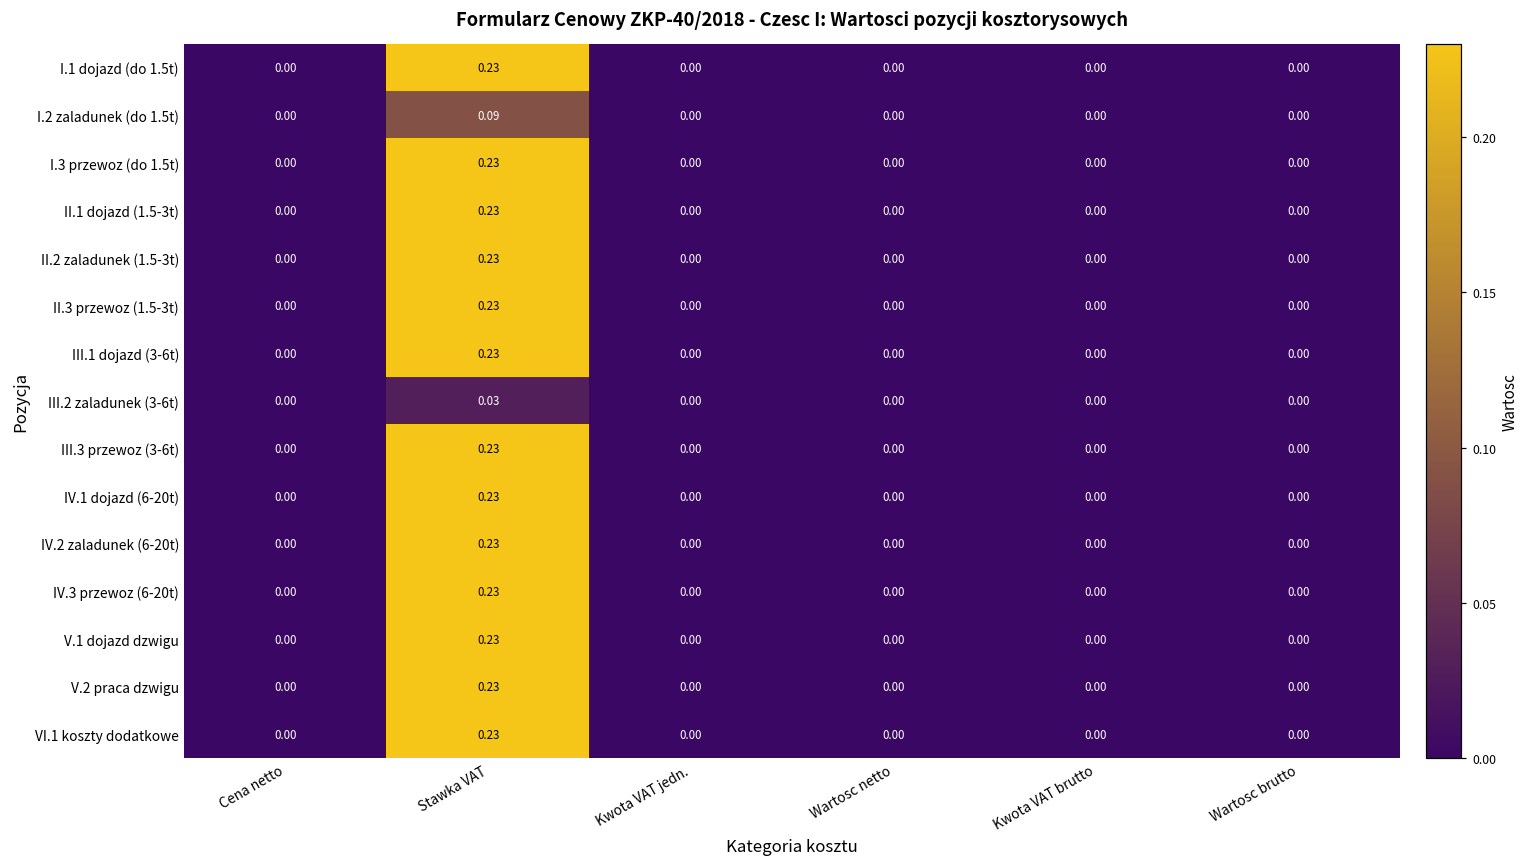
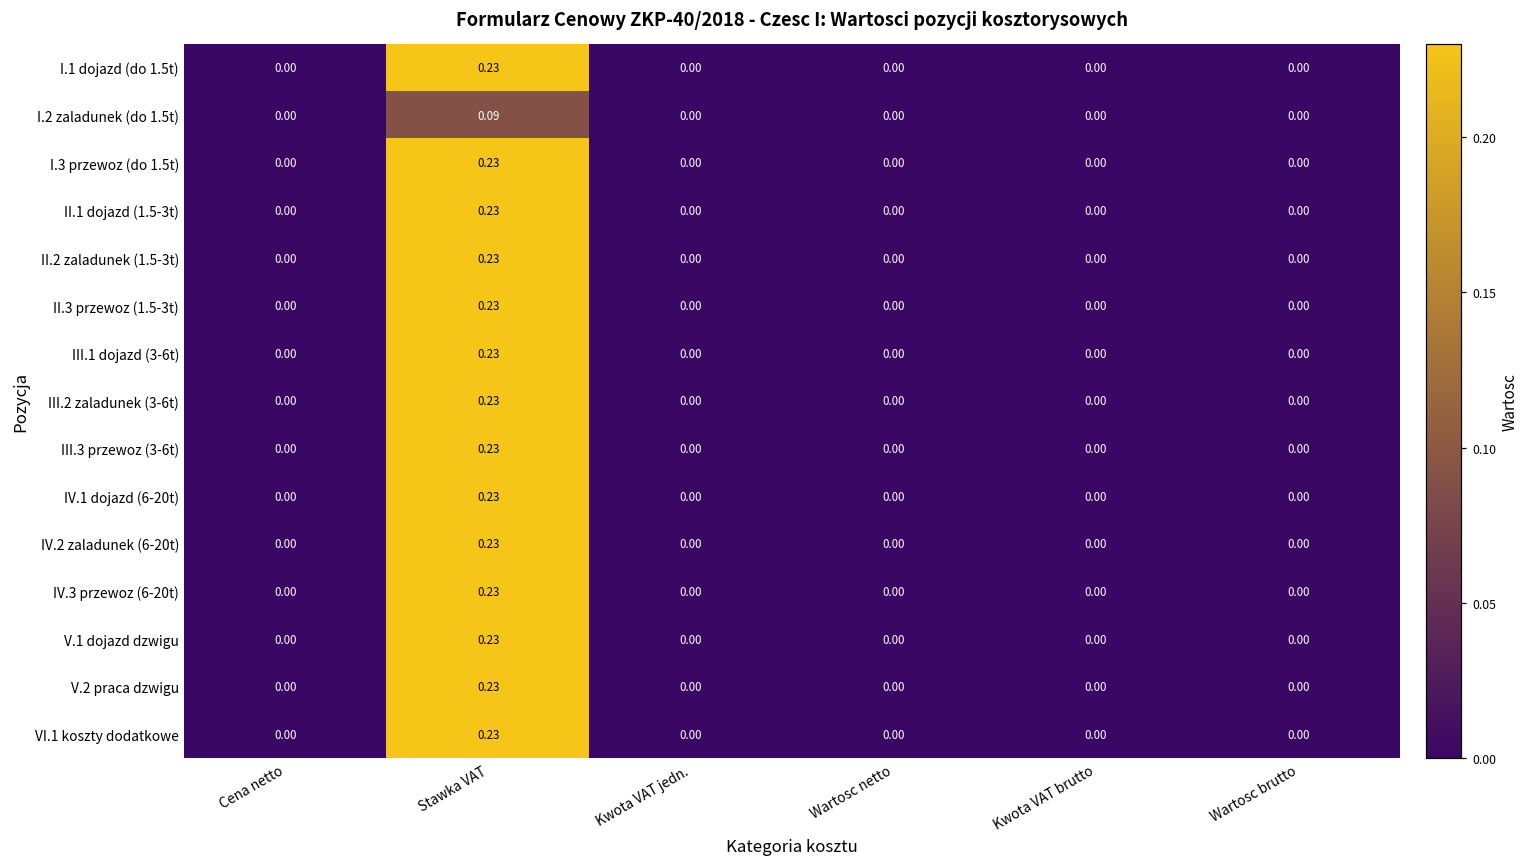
  {
    "I.1 dojazd (do 1.5t)": {
      "Cena netto": 0.00,
      "Stawka VAT": 0.23,
      "Kwota VAT jedn.": 0.00,
      "Wartosc netto": 0.00,
      "Kwota VAT brutto": 0.00,
      "Wartosc brutto": 0.00
    },
    "I.2 zaladunek (do 1.5t)": {
      "Cena netto": 0.00,
      "Stawka VAT": 0.09,
      "Kwota VAT jedn.": 0.00,
      "Wartosc netto": 0.00,
      "Kwota VAT brutto": 0.00,
      "Wartosc brutto": 0.00
    },
    "I.3 przewoz (do 1.5t)": {
      "Cena netto": 0.00,
      "Stawka VAT": 0.23,
      "Kwota VAT jedn.": 0.00,
      "Wartosc netto": 0.00,
      "Kwota VAT brutto": 0.00,
      "Wartosc brutto": 0.00
    },
    "II.1 dojazd (1.5-3t)": {
      "Cena netto": 0.00,
      "Stawka VAT": 0.23,
      "Kwota VAT jedn.": 0.00,
      "Wartosc netto": 0.00,
      "Kwota VAT brutto": 0.00,
      "Wartosc brutto": 0.00
    },
    "II.2 zaladunek (1.5-3t)": {
      "Cena netto": 0.00,
      "Stawka VAT": 0.23,
      "Kwota VAT jedn.": 0.00,
      "Wartosc netto": 0.00,
      "Kwota VAT brutto": 0.00,
      "Wartosc brutto": 0.00
    },
    "II.3 przewoz (1.5-3t)": {
      "Cena netto": 0.00,
      "Stawka VAT": 0.23,
      "Kwota VAT jedn.": 0.00,
      "Wartosc netto": 0.00,
      "Kwota VAT brutto": 0.00,
      "Wartosc brutto": 0.00
    },
    "III.1 dojazd (3-6t)": {
      "Cena netto": 0.00,
      "Stawka VAT": 0.23,
      "Kwota VAT jedn.": 0.00,
      "Wartosc netto": 0.00,
      "Kwota VAT brutto": 0.00,
      "Wartosc brutto": 0.00
    },
    "III.2 zaladunek (3-6t)": {
      "Cena netto": 0.00,
-     "Stawka VAT": 0.03,
+     "Stawka VAT": 0.23,
      "Kwota VAT jedn.": 0.00,
      "Wartosc netto": 0.00,
      "Kwota VAT brutto": 0.00,
      "Wartosc brutto": 0.00
    },
    "III.3 przewoz (3-6t)": {
      "Cena netto": 0.00,
      "Stawka VAT": 0.23,
      "Kwota VAT jedn.": 0.00,
      "Wartosc netto": 0.00,
      "Kwota VAT brutto": 0.00,
      "Wartosc brutto": 0.00
    },
    "IV.1 dojazd (6-20t)": {
      "Cena netto": 0.00,
      "Stawka VAT": 0.23,
      "Kwota VAT jedn.": 0.00,
      "Wartosc netto": 0.00,
      "Kwota VAT brutto": 0.00,
      "Wartosc brutto": 0.00
    },
    "IV.2 zaladunek (6-20t)": {
      "Cena netto": 0.00,
      "Stawka VAT": 0.23,
      "Kwota VAT jedn.": 0.00,
      "Wartosc netto": 0.00,
      "Kwota VAT brutto": 0.00,
      "Wartosc brutto": 0.00
    },
    "IV.3 przewoz (6-20t)": {
      "Cena netto": 0.00,
      "Stawka VAT": 0.23,
      "Kwota VAT jedn.": 0.00,
      "Wartosc netto": 0.00,
      "Kwota VAT brutto": 0.00,
      "Wartosc brutto": 0.00
    },
    "V.1 dojazd dzwigu": {
      "Cena netto": 0.00,
      "Stawka VAT": 0.23,
      "Kwota VAT jedn.": 0.00,
      "Wartosc netto": 0.00,
      "Kwota VAT brutto": 0.00,
      "Wartosc brutto": 0.00
    },
    "V.2 praca dzwigu": {
      "Cena netto": 0.00,
      "Stawka VAT": 0.23,
      "Kwota VAT jedn.": 0.00,
      "Wartosc netto": 0.00,
      "Kwota VAT brutto": 0.00,
      "Wartosc brutto": 0.00
    },
    "VI.1 koszty dodatkowe": {
      "Cena netto": 0.00,
      "Stawka VAT": 0.23,
      "Kwota VAT jedn.": 0.00,
      "Wartosc netto": 0.00,
      "Kwota VAT brutto": 0.00,
      "Wartosc brutto": 0.00
    }
  }
